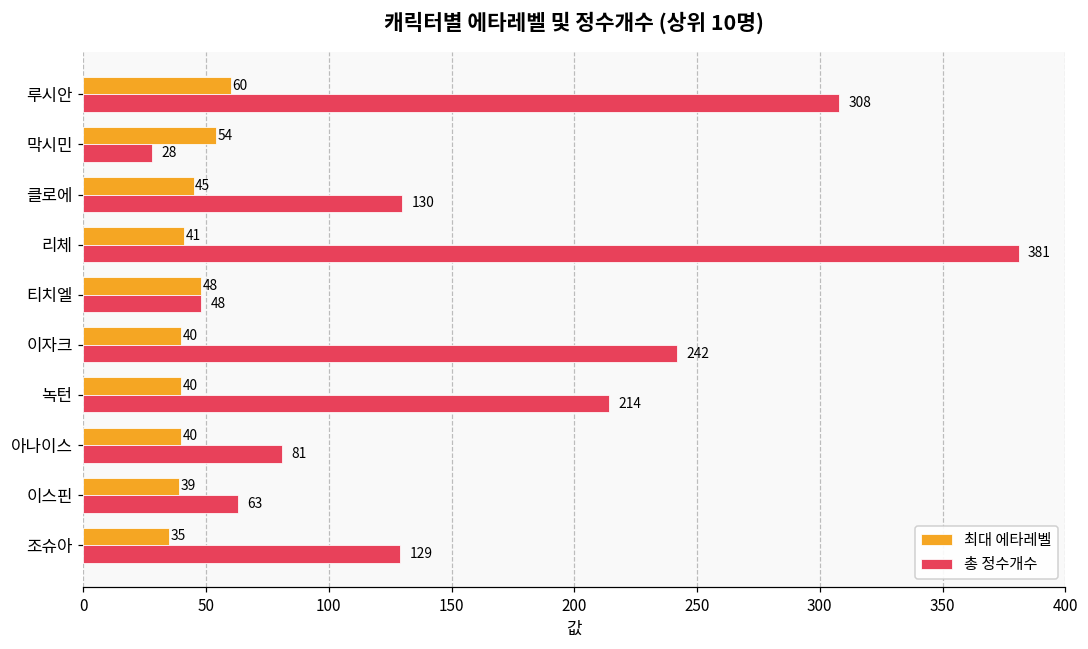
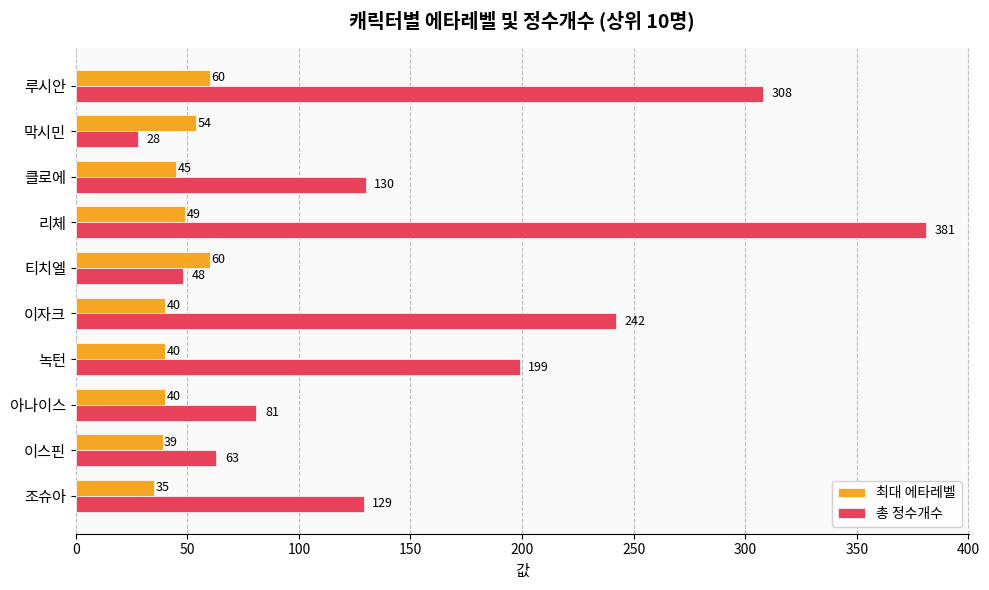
  {
    "최대 에타레벨": {
      "루시안": 60,
      "막시민": 54,
      "클로에": 45,
-     "리체": 41,
-     "티치엘": 48,
+     "리체": 49,
+     "티치엘": 60,
      "이자크": 40,
      "녹턴": 40,
      "아나이스": 40,
      "이스핀": 39,
      "조슈아": 35
    },
    "총 정수개수": {
      "루시안": 308,
      "막시민": 28,
      "클로에": 130,
      "리체": 381,
      "티치엘": 48,
      "이자크": 242,
-     "녹턴": 214,
+     "녹턴": 199,
      "아나이스": 81,
      "이스핀": 63,
      "조슈아": 129
    }
  }
